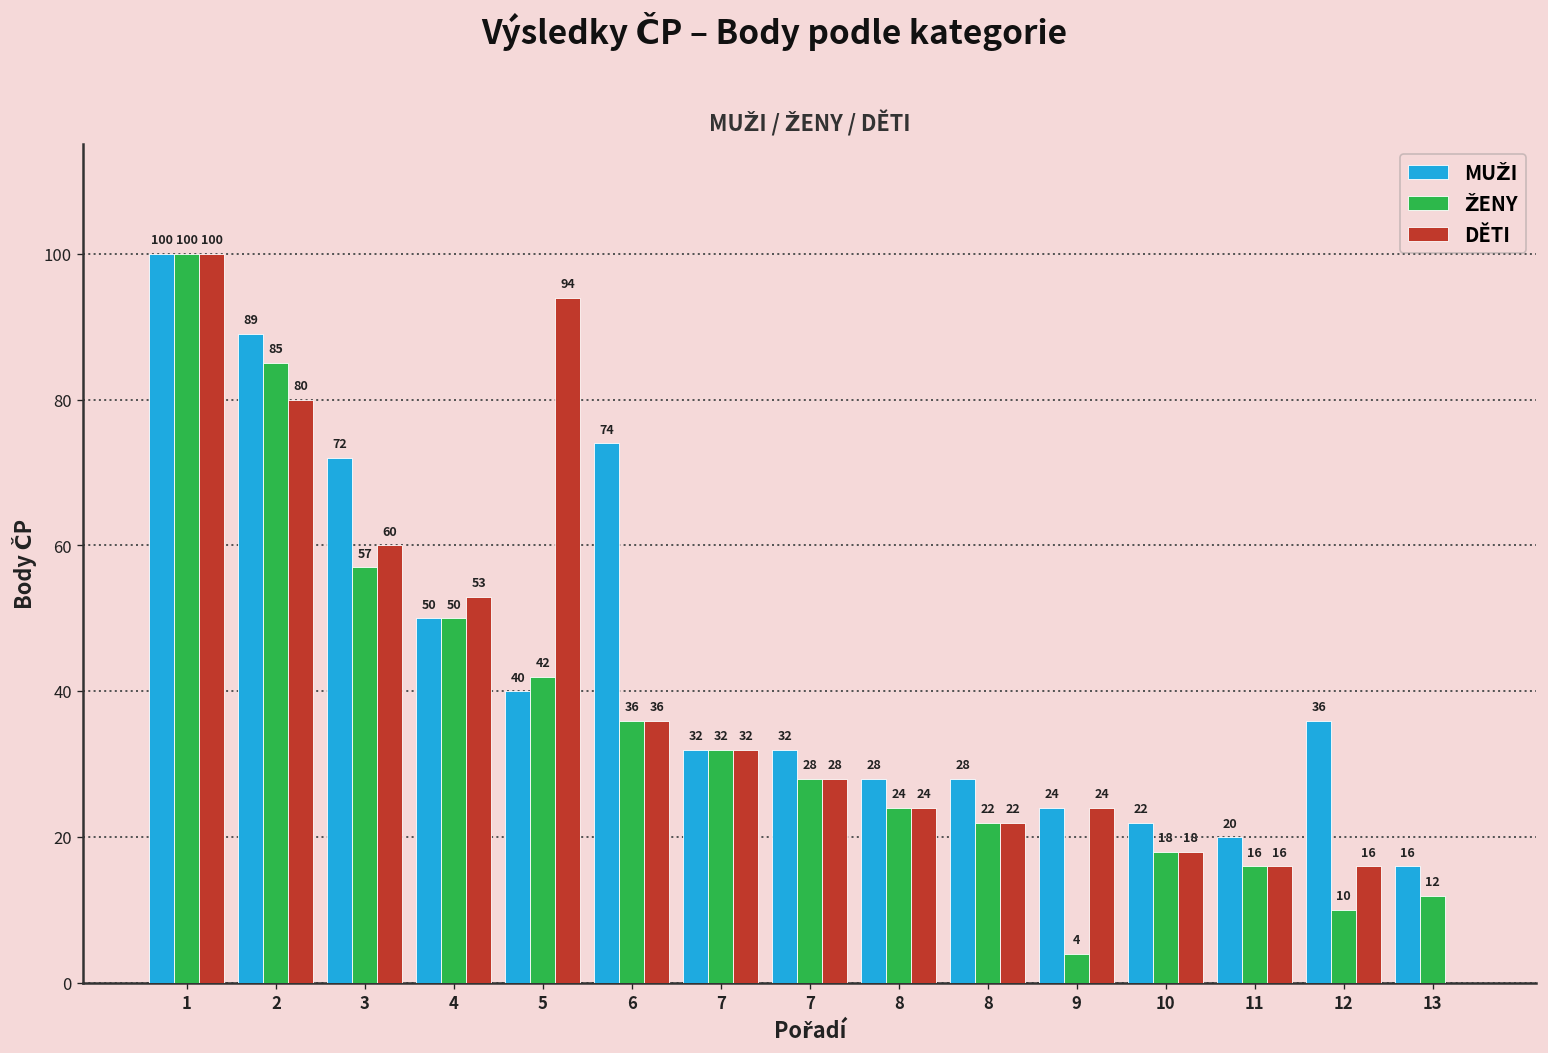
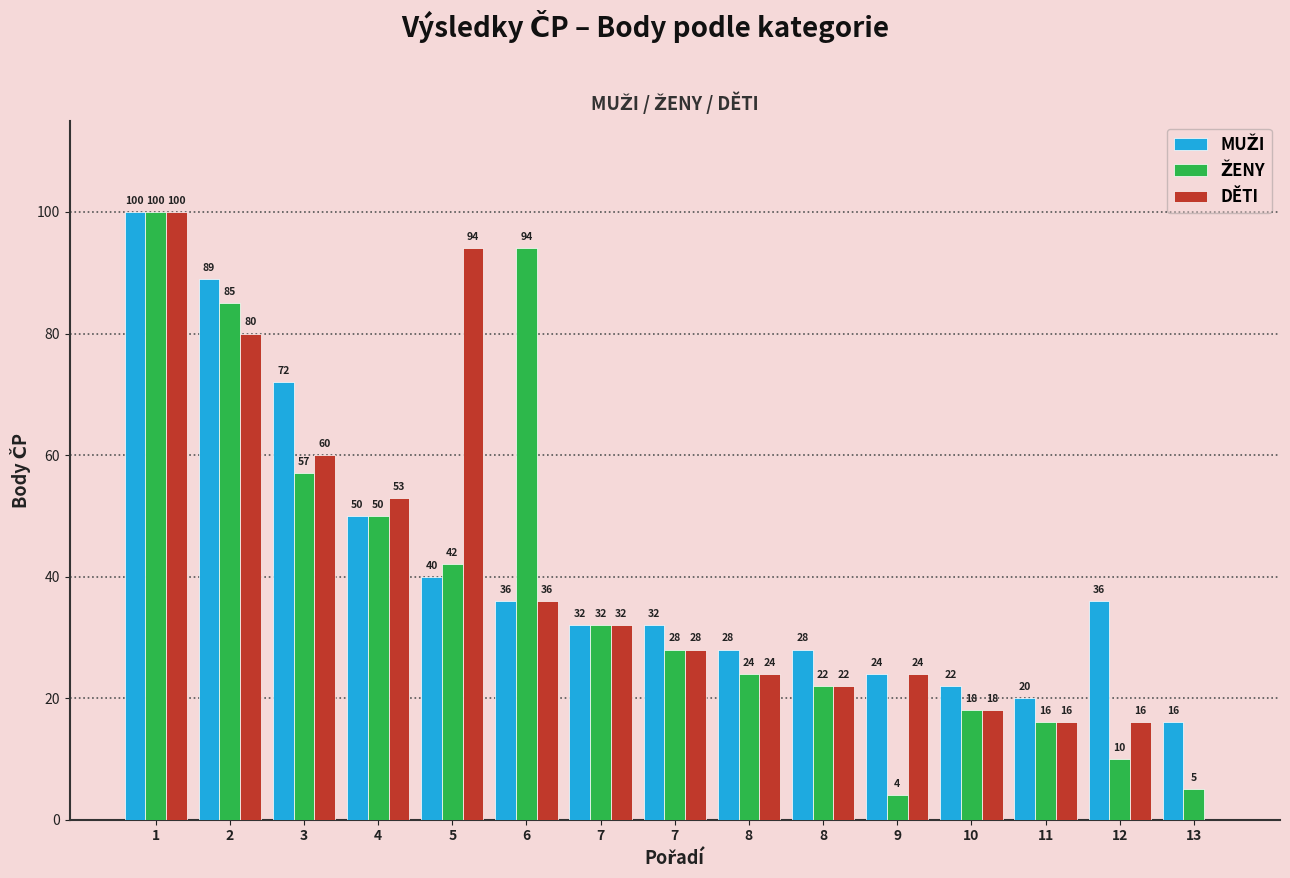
  {
    "MUŽI": {
      "1": 100,
      "2": 89,
      "3": 72,
      "4": 50,
      "5": 40,
-     "6": 74,
+     "6": 36,
      "9": 24,
      "10": 22,
      "11": 20,
      "12": 36,
      "13": 16
    },
    "ŽENY": {
      "1": 100,
      "2": 85,
      "3": 57,
      "4": 50,
      "5": 42,
-     "6": 36,
+     "6": 94,
      "9": 4,
      "10": 18,
      "11": 16,
      "12": 10,
-     "13": 12
+     "13": 5
    },
    "DĚTI": {
      "1": 100,
      "2": 80,
      "3": 60,
      "4": 53,
      "5": 94,
      "6": 36,
      "9": 24,
      "10": 18,
      "11": 16,
      "12": 16
    }
  }
